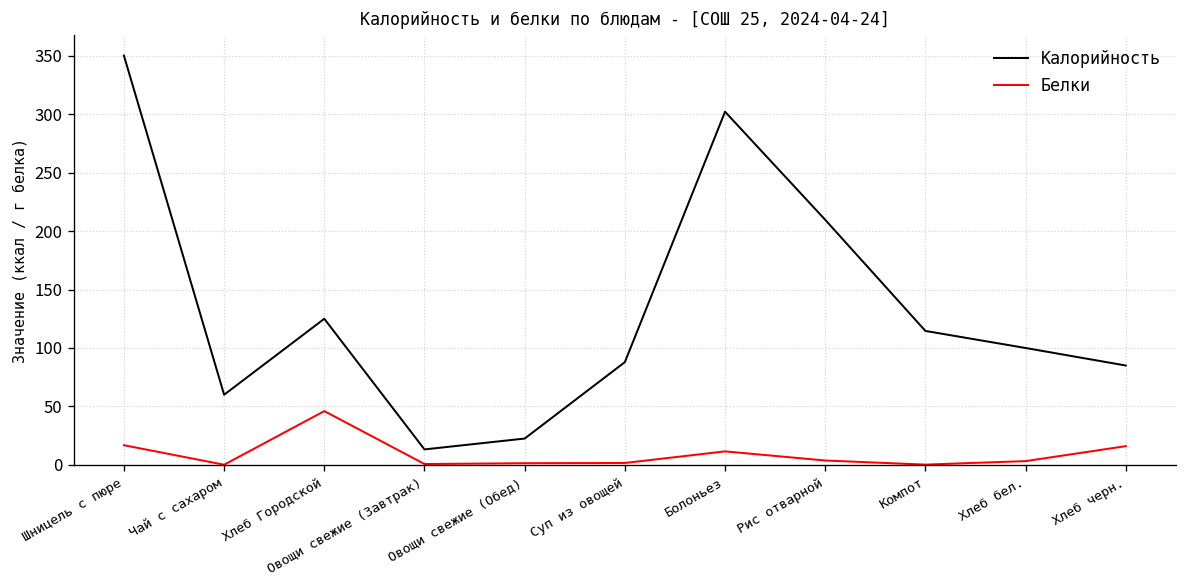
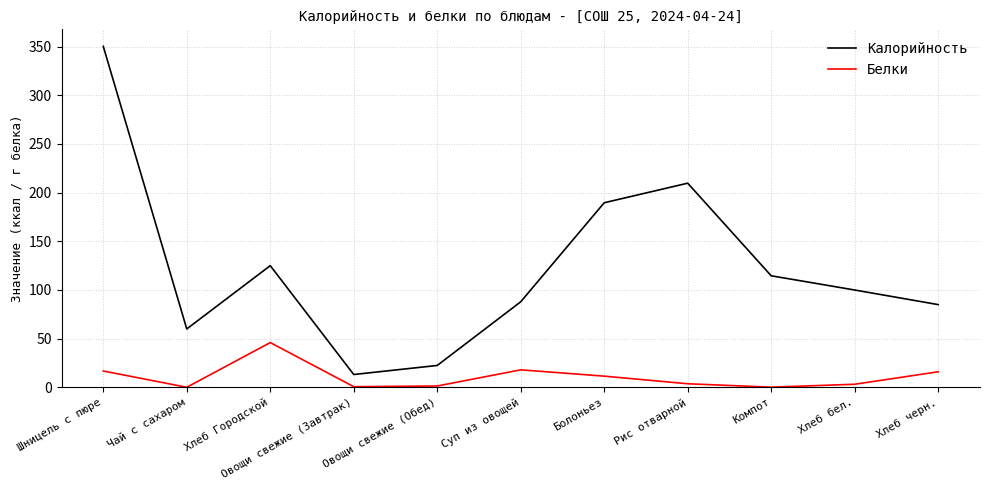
  {
    "Калорийность": {
      "Шницель с пюре": 350,
      "Чай с сахаром": 60,
      "Хлеб Городской": 130,
      "Овощи свежие (Завтрак)": 10,
      "Овощи свежие (Обед)": 20,
      "Суп из овощей": 90,
-     "Болоньез": 300,
+     "Болоньез": 190,
      "Рис отварной": 210,
      "Компот": 110,
      "Хлеб бел.": 100,
      "Хлеб черн.": 90
    },
    "Белки": {
      "Шницель с пюре": 20,
      "Чай с сахаром": 0,
      "Хлеб Городской": 50,
      "Овощи свежие (Завтрак)": 0,
      "Овощи свежие (Обед)": 0,
-     "Суп из овощей": 0,
+     "Суп из овощей": 20,
      "Болоньез": 10,
      "Рис отварной": 0,
      "Компот": 0,
      "Хлеб бел.": 0,
      "Хлеб черн.": 20
    }
  }
